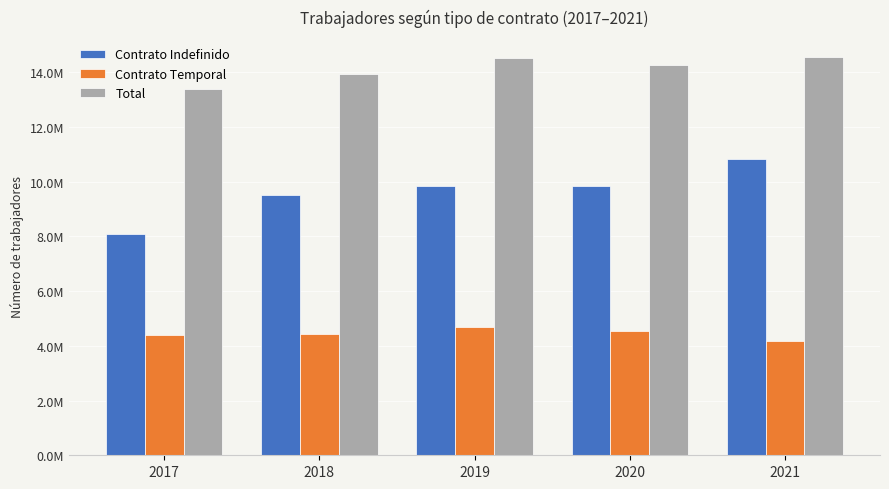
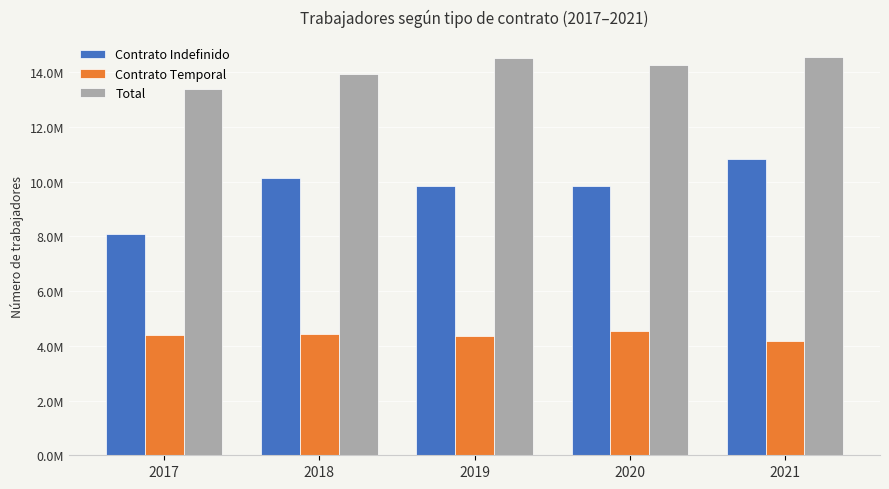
  {
    "Contrato Indefinido": {
      "2017": 8100000,
-     "2018": 9500000,
+     "2018": 10100000,
      "2019": 9900000,
      "2020": 9800000,
      "2021": 10800000
    },
    "Contrato Temporal": {
      "2017": 4400000,
      "2018": 4400000,
-     "2019": 4700000,
+     "2019": 4400000,
      "2020": 4500000,
      "2021": 4200000
    },
    "Total": {
      "2017": 13400000,
      "2018": 13900000,
      "2019": 14500000,
      "2020": 14200000,
      "2021": 14500000
    }
  }
